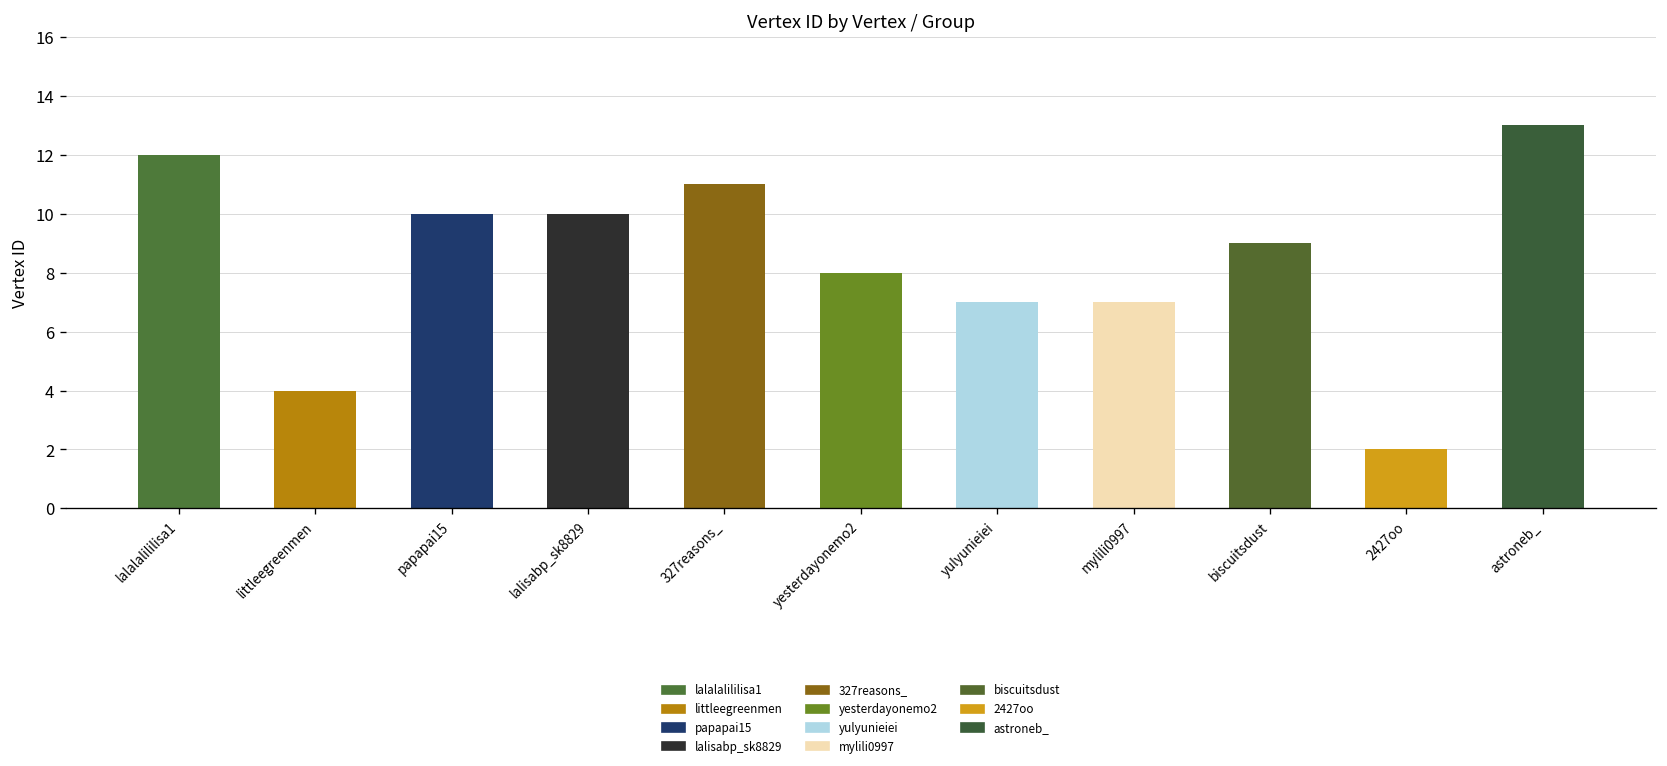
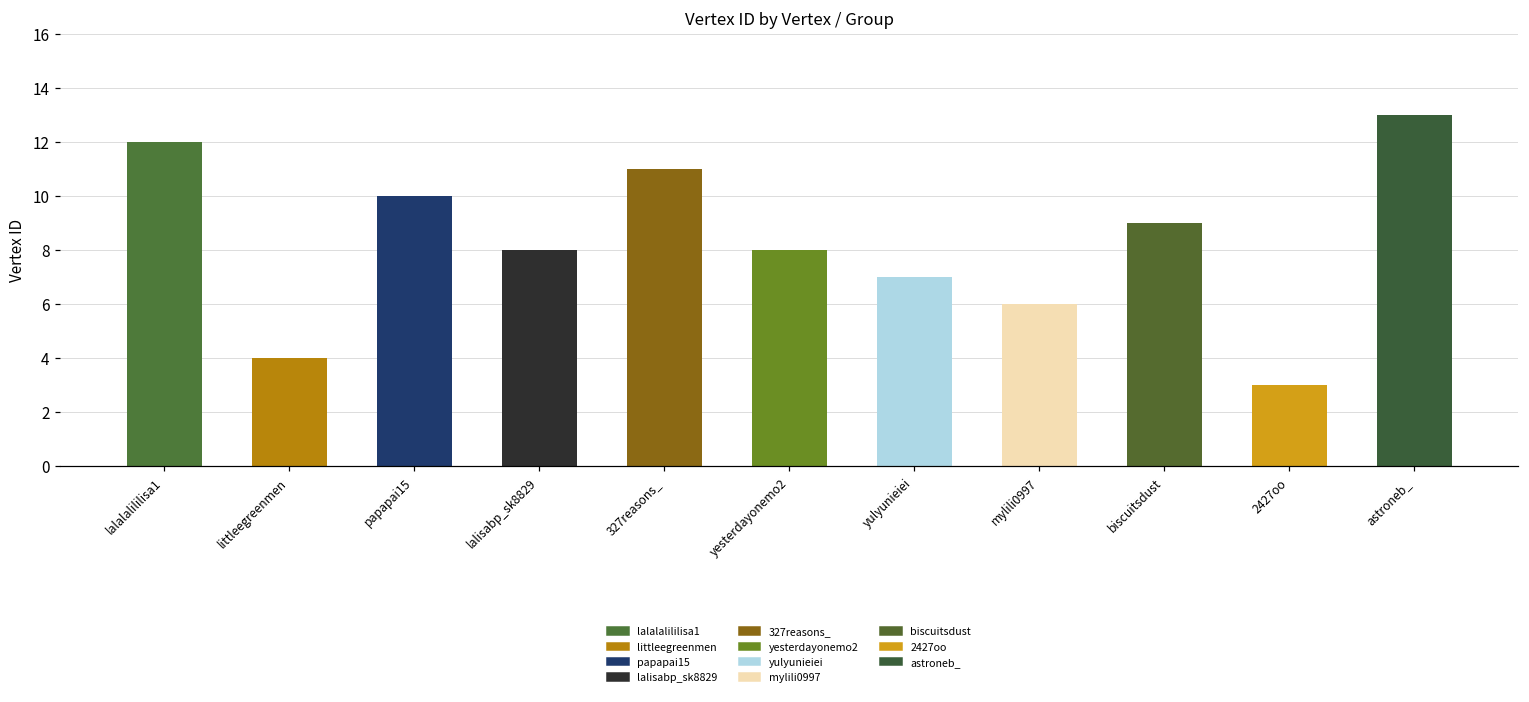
  {
    "lalalalililisa1": 12,
    "littleegreenmen": 4,
    "papapai15": 10,
-   "lalisabp_sk8829": 10,
+   "lalisabp_sk8829": 8,
    "327reasons_": 11,
    "yesterdayonemo2": 8,
    "yulyunieiei": 7,
-   "mylili0997": 7,
+   "mylili0997": 6,
    "biscuitsdust": 9,
-   "2427oo": 2,
+   "2427oo": 3,
    "astroneb_": 13
  }
